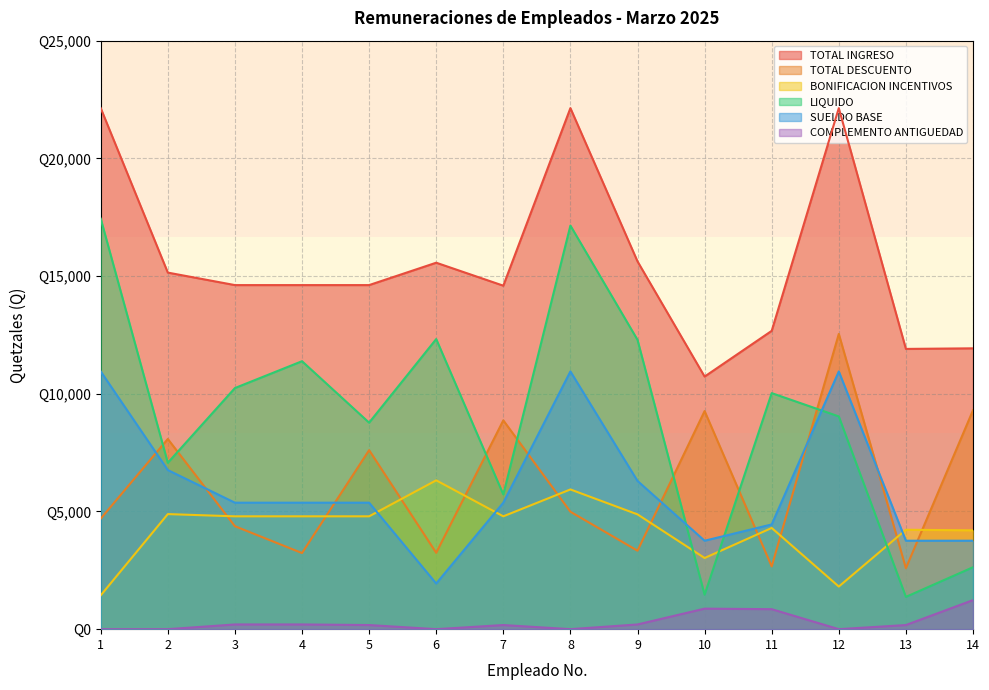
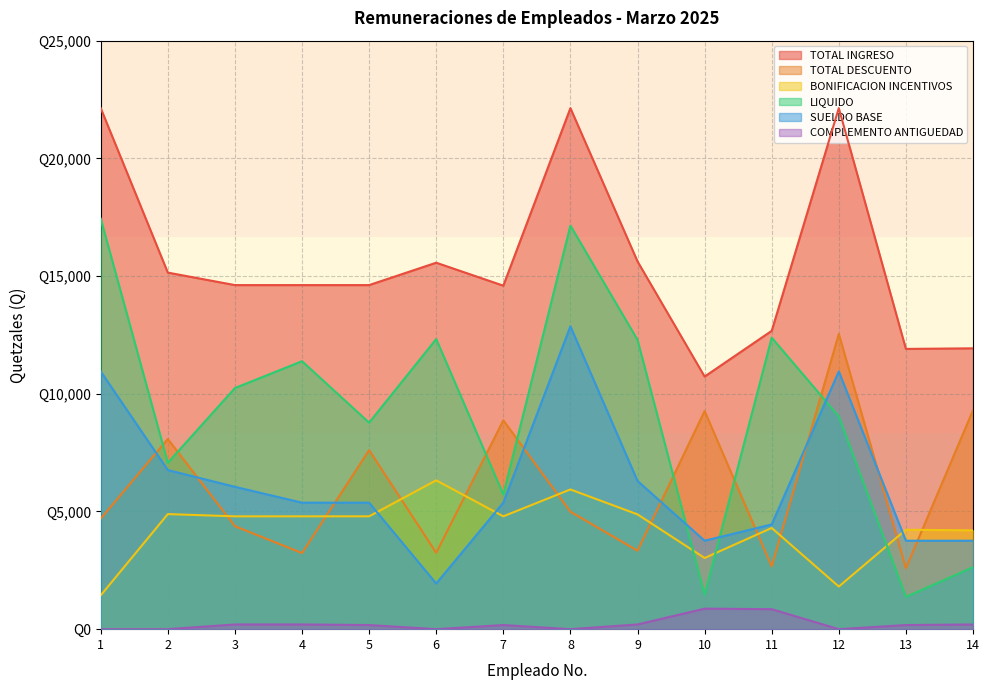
  {
    "LIQUIDO": {
      "1": "Q17,400",
      "2": "Q7,100",
      "3": "Q10,200",
      "4": "Q11,400",
      "5": "Q8,800",
      "6": "Q12,300",
      "7": "Q5,700",
      "8": "Q17,100",
      "9": "Q12,300",
      "10": "Q1,500",
-     "11": "Q10,000",
+     "11": "Q12,400",
      "12": "Q9,000",
      "13": "Q1,400",
      "14": "Q2,600"
    },
    "SUELDO BASE": {
      "1": "Q10,900",
      "2": "Q6,800",
-     "3": "Q5,400",
+     "3": "Q6,000",
      "4": "Q5,400",
      "5": "Q5,400",
      "6": "Q1,900",
      "7": "Q5,400",
-     "8": "Q10,900",
+     "8": "Q12,900",
      "9": "Q6,300",
      "10": "Q3,800",
      "11": "Q4,400",
      "12": "Q10,900",
      "13": "Q3,800",
      "14": "Q3,800"
    },
    "COMPLEMENTO ANTIGUEDAD": {
      "1": "Q0",
      "2": "Q0",
      "3": "Q200",
      "4": "Q200",
      "5": "Q200",
      "6": "Q0",
      "7": "Q200",
      "8": "Q0",
      "9": "Q200",
      "10": "Q900",
      "11": "Q800",
      "12": "Q0",
      "13": "Q200",
-     "14": "Q1,200"
+     "14": "Q200"
    }
  }
